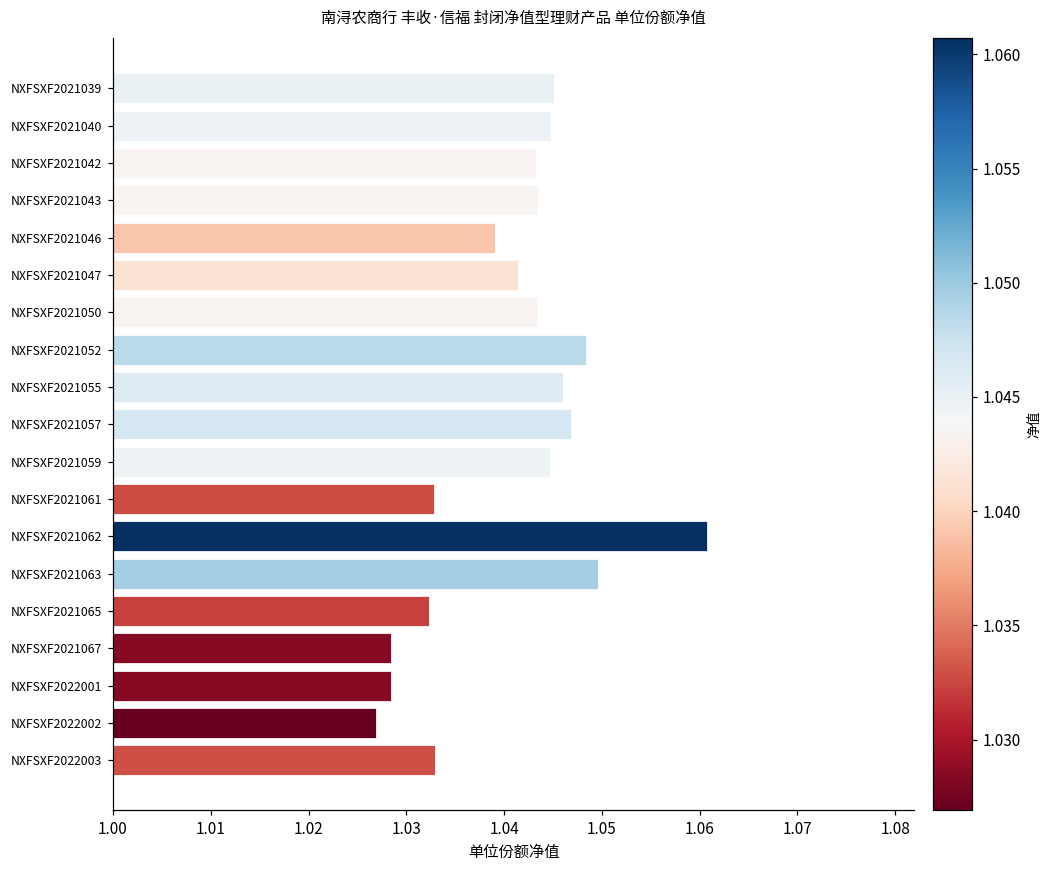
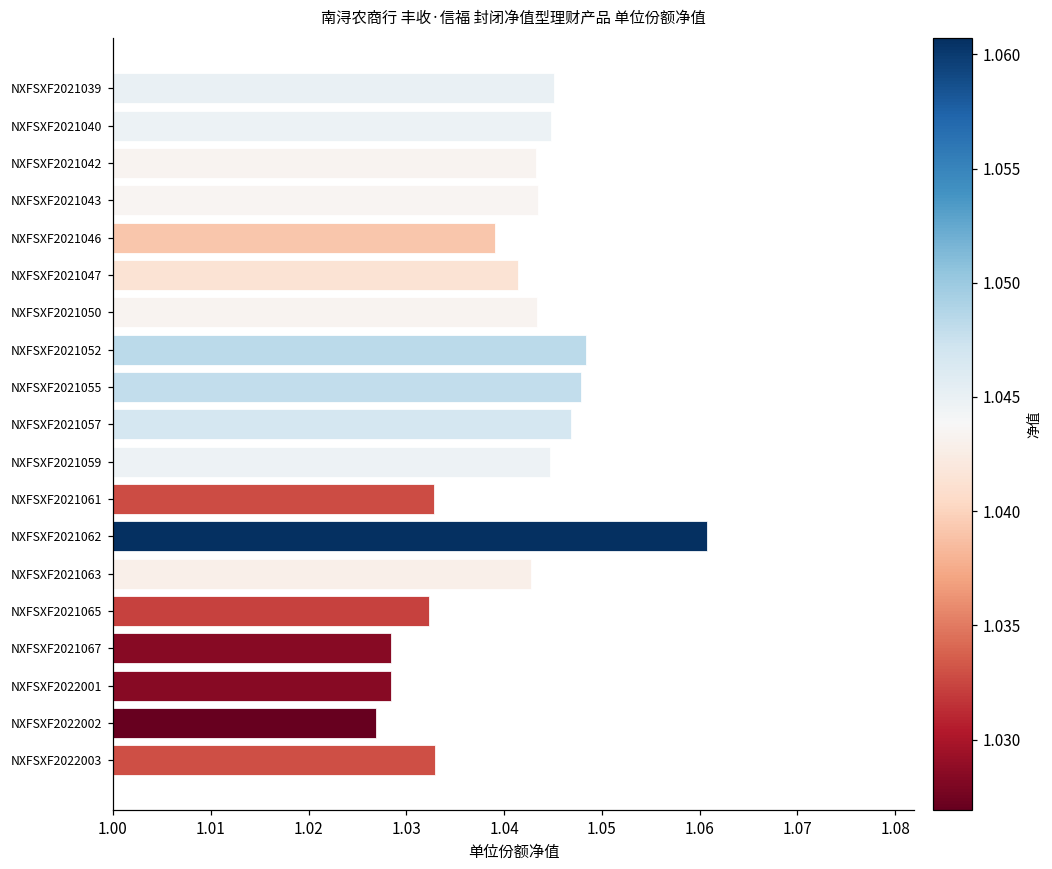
  {
    "NXFSXF2021039": 1.045,
    "NXFSXF2021040": 1.045,
    "NXFSXF2021042": 1.043,
    "NXFSXF2021043": 1.044,
    "NXFSXF2021046": 1.039,
    "NXFSXF2021047": 1.041,
    "NXFSXF2021050": 1.043,
    "NXFSXF2021052": 1.048,
-   "NXFSXF2021055": 1.046,
+   "NXFSXF2021055": 1.048,
    "NXFSXF2021057": 1.047,
    "NXFSXF2021059": 1.045,
    "NXFSXF2021061": 1.033,
    "NXFSXF2021062": 1.061,
-   "NXFSXF2021063": 1.050,
+   "NXFSXF2021063": 1.043,
    "NXFSXF2021065": 1.032,
    "NXFSXF2021067": 1.028,
    "NXFSXF2022001": 1.028,
    "NXFSXF2022002": 1.027,
    "NXFSXF2022003": 1.033
  }
